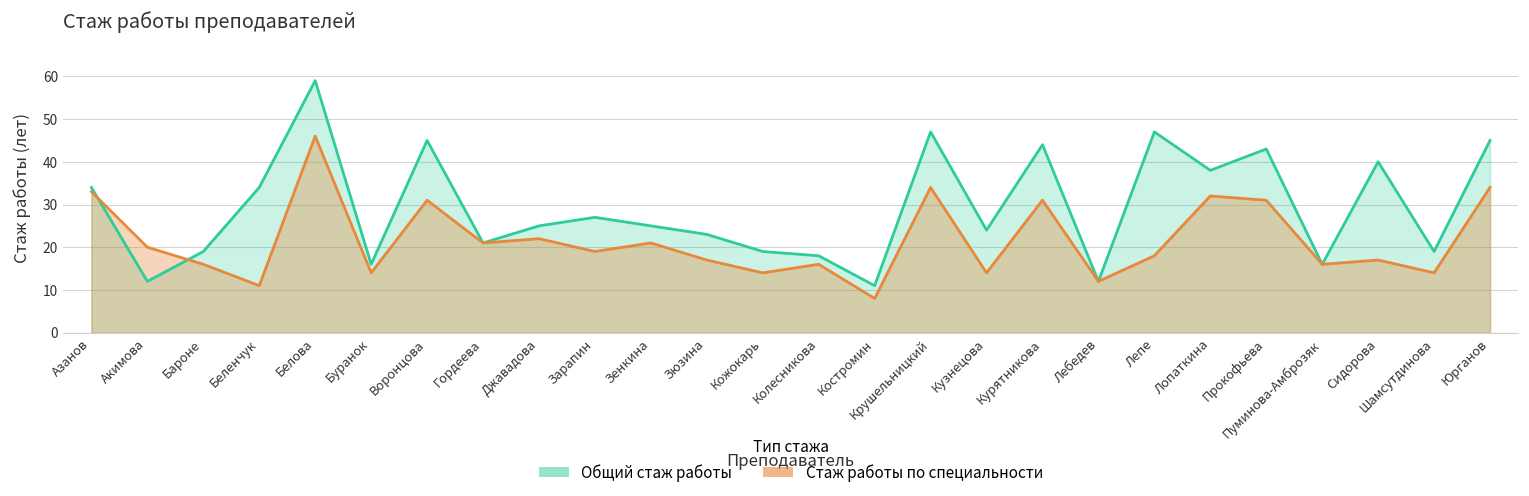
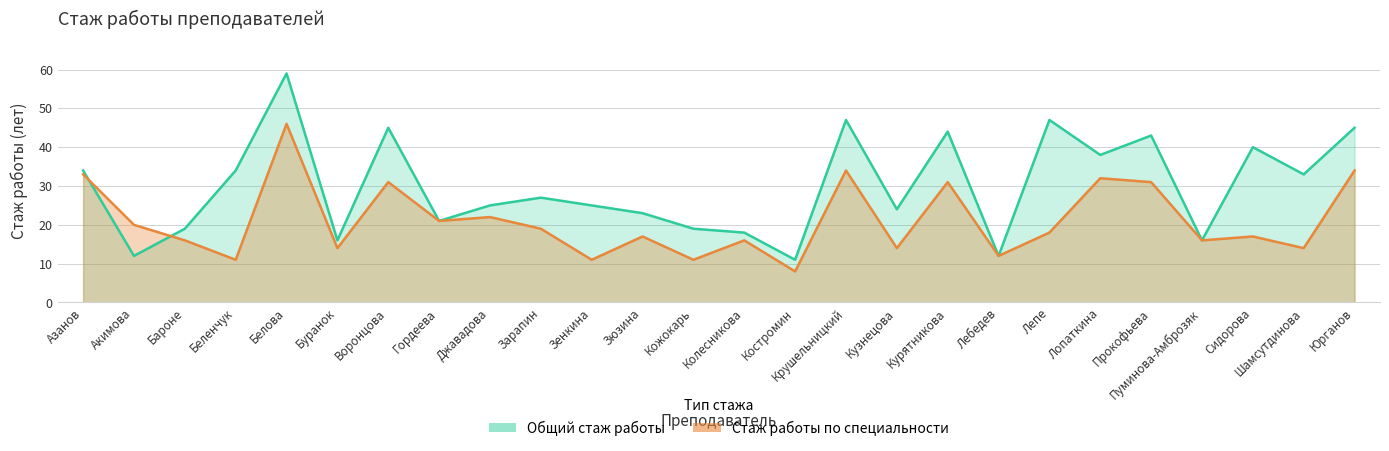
  {
    "Общий стаж работы": {
      "Азанов": 34,
      "Акимова": 12,
      "Бароне": 19,
      "Беленчук": 34,
      "Белова": 59,
      "Буранок": 16,
      "Воронцова": 45,
      "Джавадова": 25,
      "Зарапин": 27,
      "Зенкина": 25,
      "Зюзина": 23,
      "Кожокарь": 19,
      "Колесникова": 18,
      "Костромин": 11,
      "Крушельницкий": 47,
      "Кузнецова": 24,
      "Курятникова": 44,
      "Лепе": 47,
      "Лопаткина": 38,
      "Прокофьева": 43,
      "Сидорова": 40,
-     "Шамсутдинова": 19,
+     "Шамсутдинова": 33,
      "Юрганов": 45
    },
    "Стаж работы по специальности": {
      "Азанов": 33,
      "Акимова": 20,
      "Бароне": 16,
      "Беленчук": 11,
      "Белова": 46,
      "Буранок": 14,
      "Воронцова": 31,
      "Джавадова": 22,
      "Зарапин": 19,
-     "Зенкина": 21,
+     "Зенкина": 11,
      "Зюзина": 17,
-     "Кожокарь": 14,
+     "Кожокарь": 11,
      "Колесникова": 16,
      "Костромин": 8,
      "Крушельницкий": 34,
      "Кузнецова": 14,
      "Курятникова": 31,
      "Лепе": 18,
      "Лопаткина": 32,
      "Прокофьева": 31,
      "Сидорова": 17,
      "Шамсутдинова": 14,
      "Юрганов": 34
    }
  }
